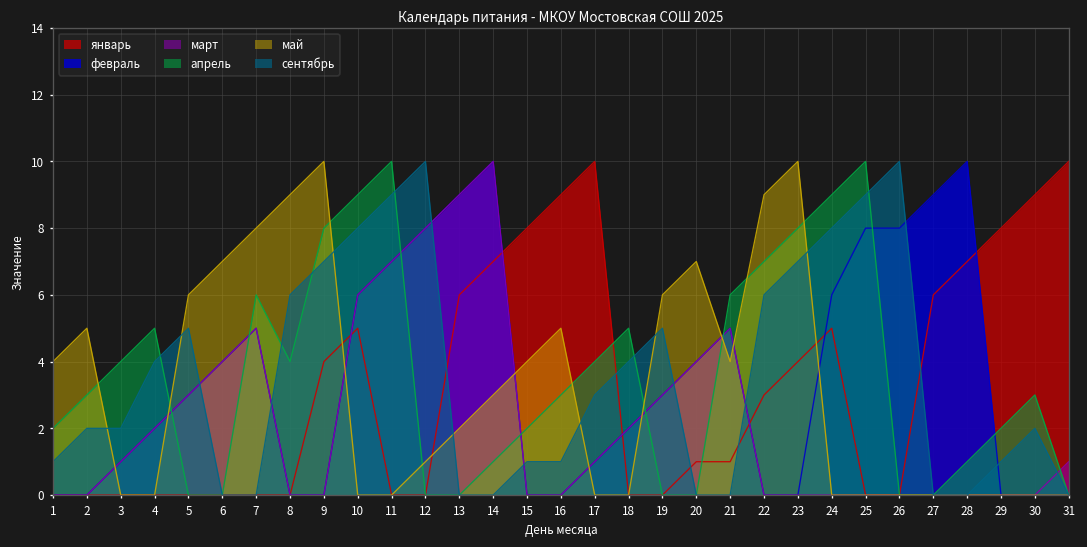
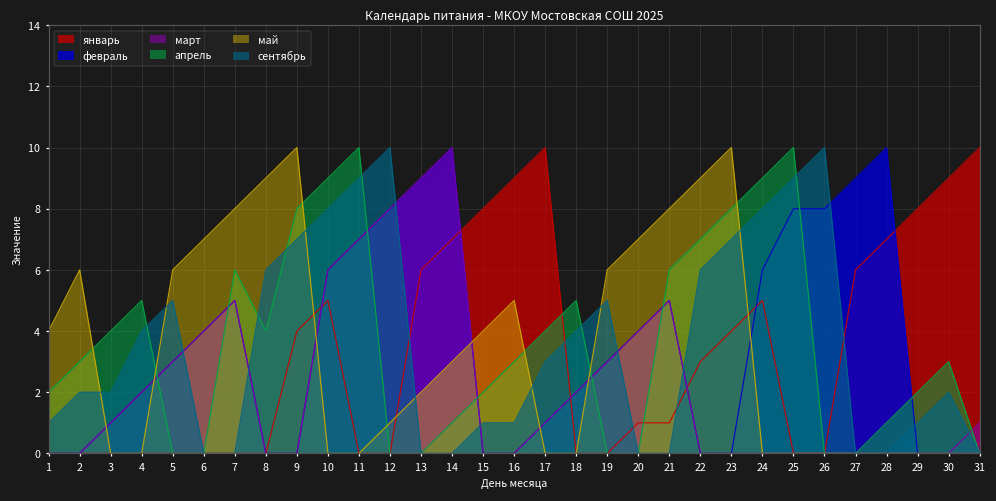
  {
    "январь": {
      "9": 4,
      "10": 5,
      "13": 6,
      "14": 7,
      "15": 8,
      "16": 9,
      "17": 10,
      "20": 1,
      "21": 1,
      "22": 3,
      "23": 4,
      "24": 5,
      "27": 6,
      "28": 7,
      "29": 8,
      "30": 9,
      "31": 10
    },
    "февраль": {
      "24": 6,
      "25": 8,
      "26": 8,
      "27": 9,
      "28": 10
    },
    "март": {
      "31": 1
    },
    "апрель": {
      "1": 2,
      "2": 3,
      "3": 4,
      "4": 5,
      "7": 6,
      "8": 4,
      "9": 8,
      "10": 9,
      "11": 10,
      "14": 1,
      "15": 2,
      "16": 3,
      "17": 4,
      "18": 5,
      "21": 6,
      "22": 7,
      "23": 8,
      "24": 9,
      "25": 10,
      "28": 1,
      "29": 2,
      "30": 3
    },
    "май": {
      "1": 4,
-     "2": 5,
+     "2": 6,
      "5": 6,
      "6": 7,
      "7": 8,
      "8": 9,
      "9": 10,
      "10": 0,
      "12": 1,
      "13": 2,
      "14": 3,
      "15": 4,
      "16": 5,
      "17": 0,
      "19": 6,
      "20": 7,
-     "21": 4,
+     "21": 8,
      "22": 9,
      "23": 10
    },
    "сентябрь": {
      "1": 1,
      "2": 2,
      "3": 2,
      "4": 4,
      "5": 5,
      "8": 6,
      "9": 7,
      "10": 8,
      "11": 9,
      "12": 10,
      "14": 0,
      "15": 1,
      "16": 1,
      "17": 3,
      "18": 4,
      "19": 5,
      "21": 0,
      "22": 6,
      "23": 7,
      "24": 8,
      "25": 9,
      "26": 10,
      "29": 1,
      "30": 2
    }
  }
